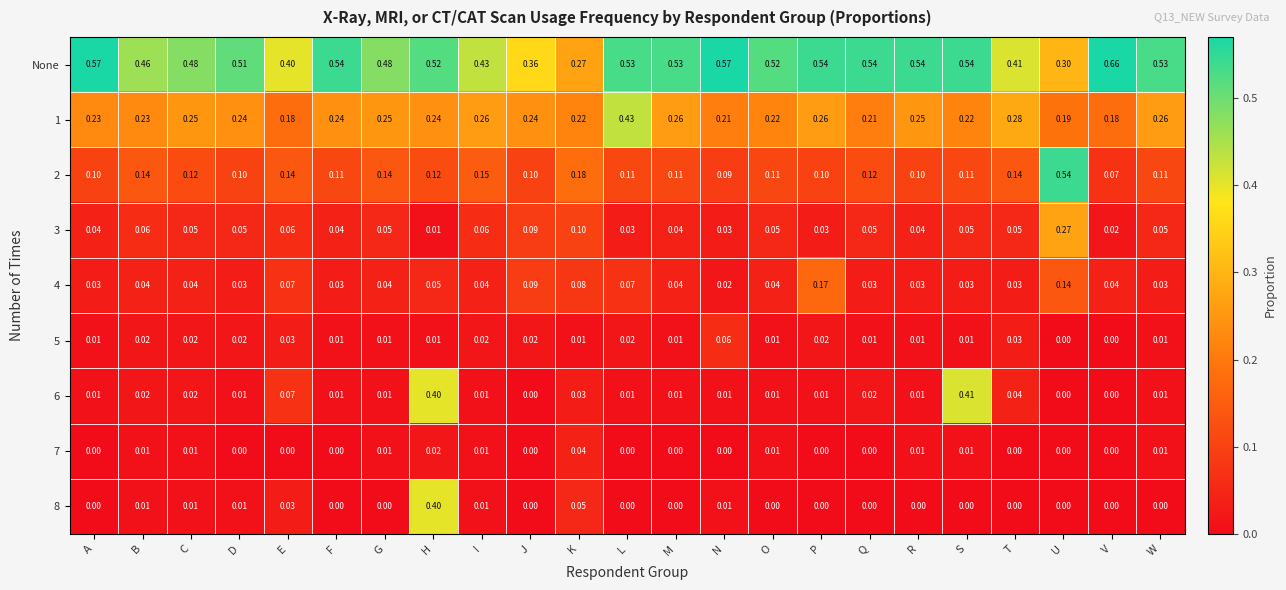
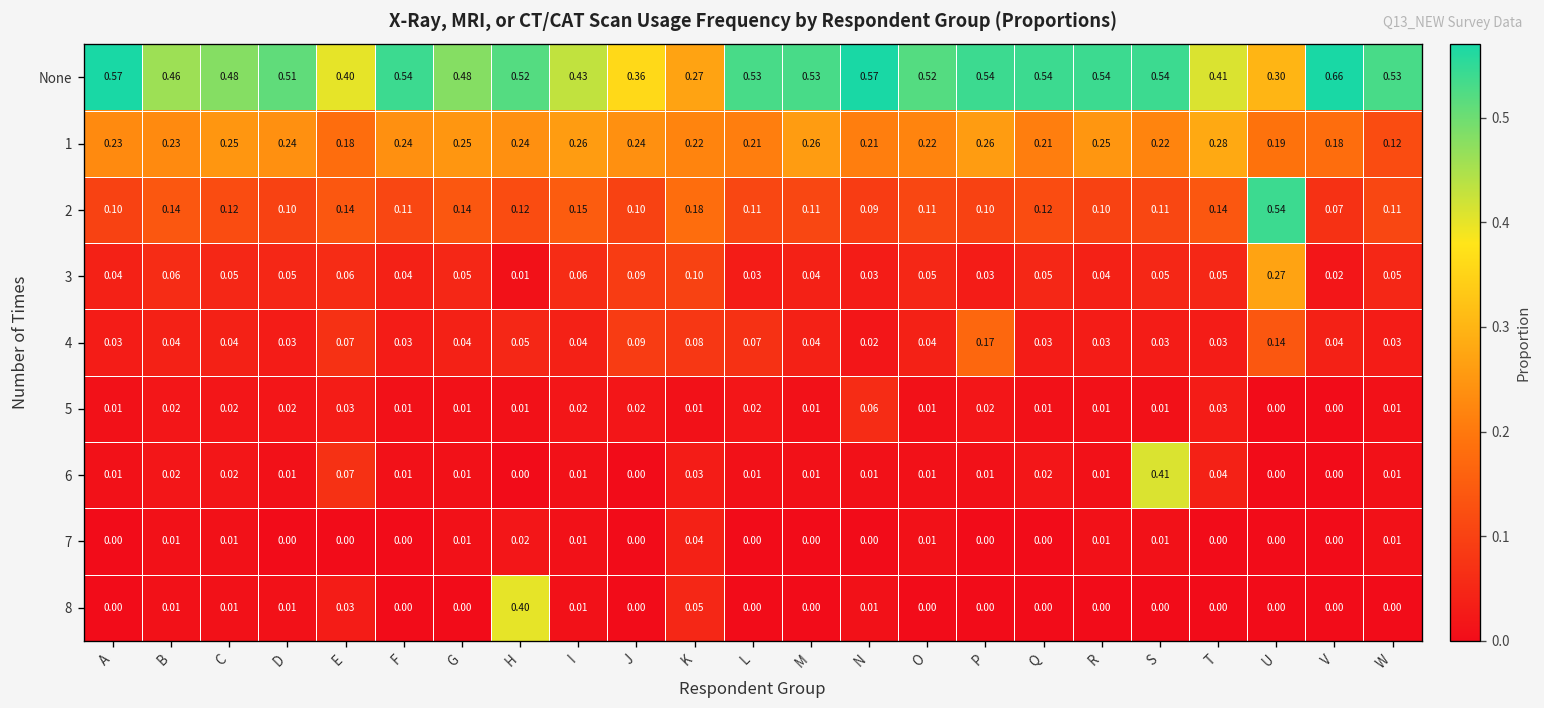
  {
    "1": {
      "A": 0.23,
      "B": 0.23,
      "C": 0.25,
      "D": 0.24,
      "E": 0.18,
      "F": 0.24,
      "G": 0.25,
      "H": 0.24,
      "I": 0.26,
      "J": 0.24,
      "K": 0.22,
-     "L": 0.43,
+     "L": 0.21,
      "M": 0.26,
      "N": 0.21,
      "O": 0.22,
      "P": 0.26,
      "Q": 0.21,
      "R": 0.25,
      "S": 0.22,
      "T": 0.28,
      "U": 0.19,
      "V": 0.18,
-     "W": 0.26
+     "W": 0.12
    },
    "6": {
      "A": 0.01,
      "B": 0.02,
      "C": 0.02,
      "D": 0.01,
      "E": 0.07,
      "F": 0.01,
      "G": 0.01,
-     "H": 0.40,
+     "H": 0.00,
      "I": 0.01,
      "J": 0.00,
      "K": 0.03,
      "L": 0.01,
      "M": 0.01,
      "N": 0.01,
      "O": 0.01,
      "P": 0.01,
      "Q": 0.02,
      "R": 0.01,
      "S": 0.41,
      "T": 0.04,
      "U": 0.00,
      "V": 0.00,
      "W": 0.01
    }
  }
